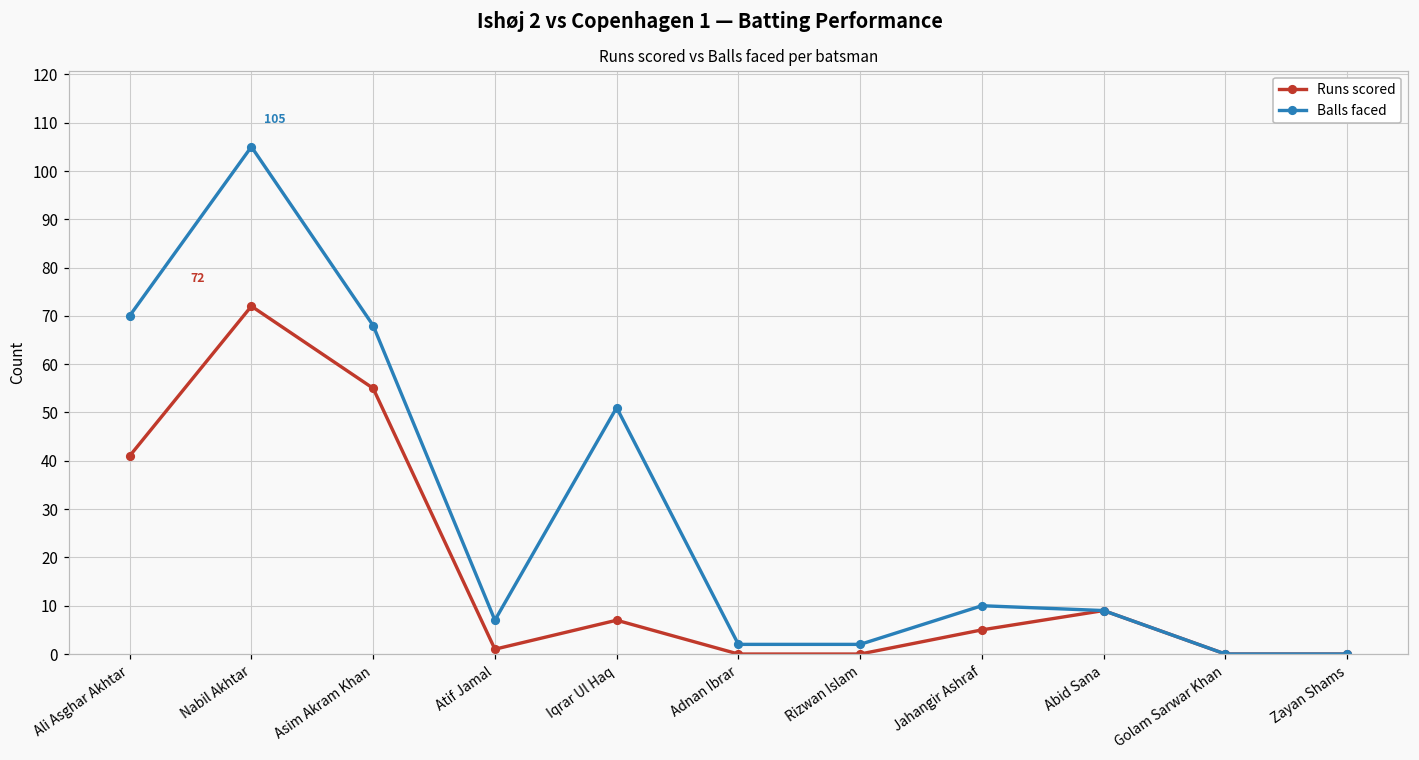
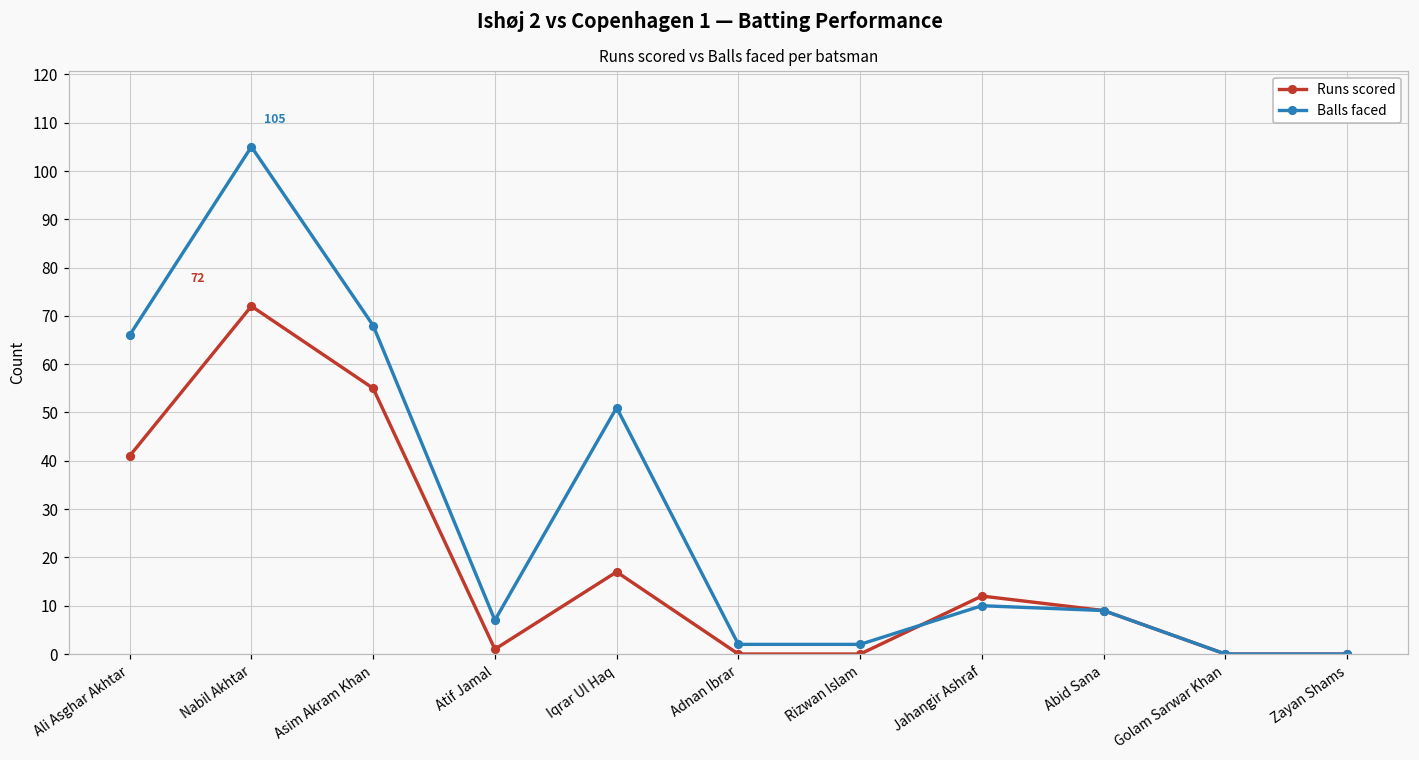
  {
    "Runs scored": {
      "Ali Asghar Akhtar": 41,
      "Nabil Akhtar": 72,
      "Asim Akram Khan": 55,
      "Atif Jamal": 1,
-     "Iqrar Ul Haq": 7,
+     "Iqrar Ul Haq": 17,
      "Adnan Ibrar": 0,
      "Rizwan Islam": 0,
-     "Jahangir Ashraf": 5
+     "Jahangir Ashraf": 12
    },
    "Balls faced": {
-     "Ali Asghar Akhtar": 70,
+     "Ali Asghar Akhtar": 66,
      "Asim Akram Khan": 68,
      "Atif Jamal": 7,
      "Iqrar Ul Haq": 51,
      "Adnan Ibrar": 2,
      "Rizwan Islam": 2,
      "Jahangir Ashraf": 10
    }
  }
